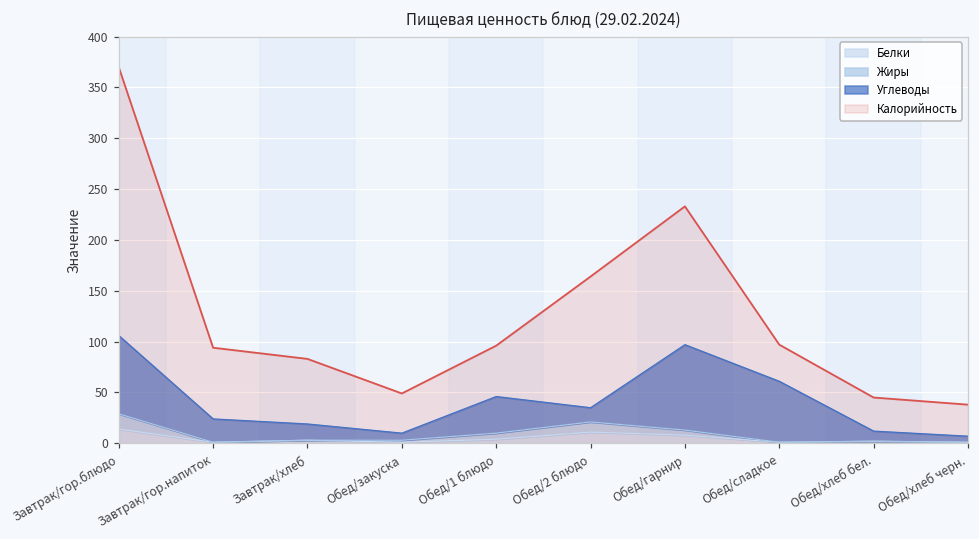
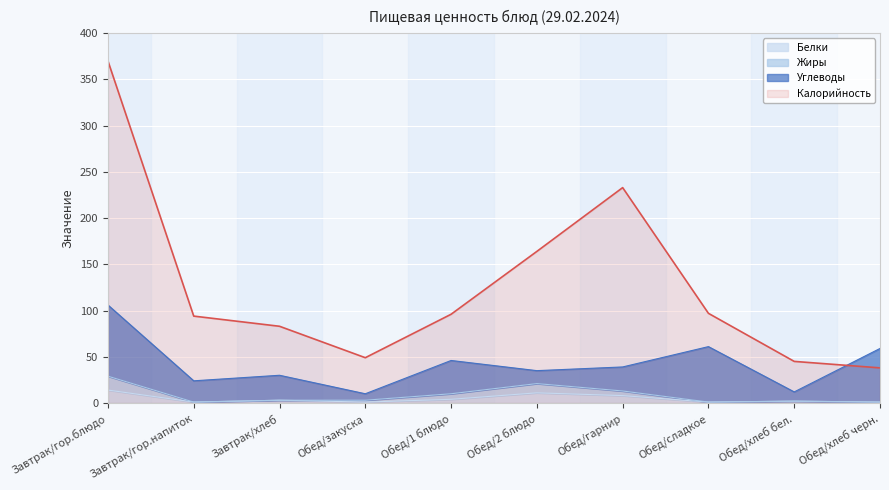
  {
    "Углеводы": {
      "Завтрак/гор.блюдо": 80,
      "Завтрак/гор.напиток": 20,
-     "Завтрак/хлеб": 20,
+     "Завтрак/хлеб": 30,
      "Обед/закуска": 10,
      "Обед/1 блюдо": 40,
      "Обед/2 блюдо": 10,
-     "Обед/гарнир": 80,
+     "Обед/гарнир": 30,
      "Обед/сладкое": 60,
      "Обед/хлеб бел.": 10,
-     "Обед/хлеб черн.": 10
+     "Обед/хлеб черн.": 60
    }
  }
